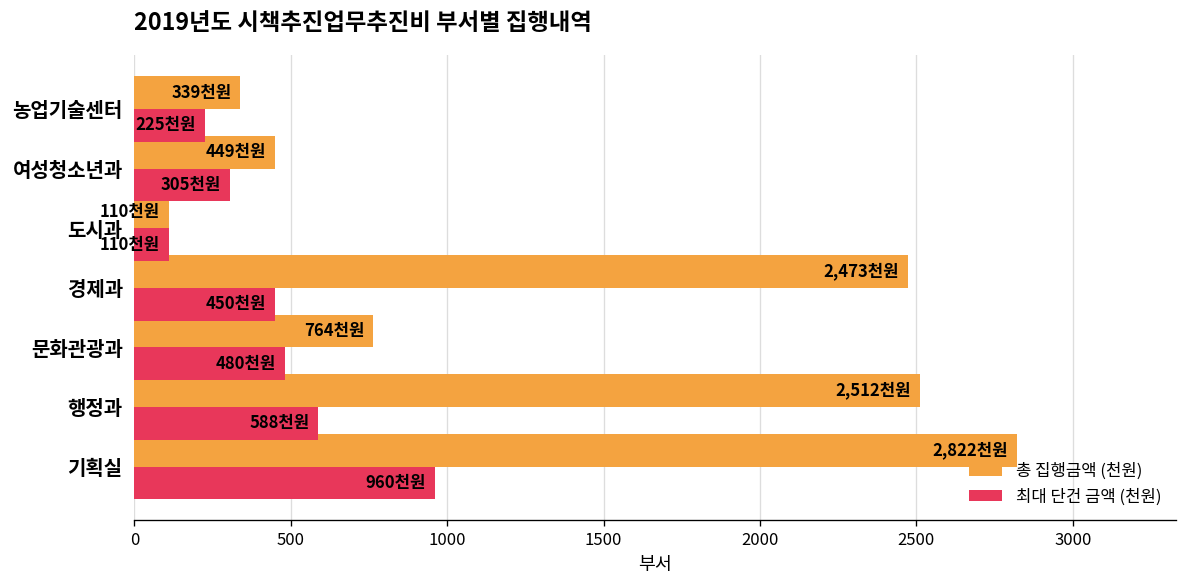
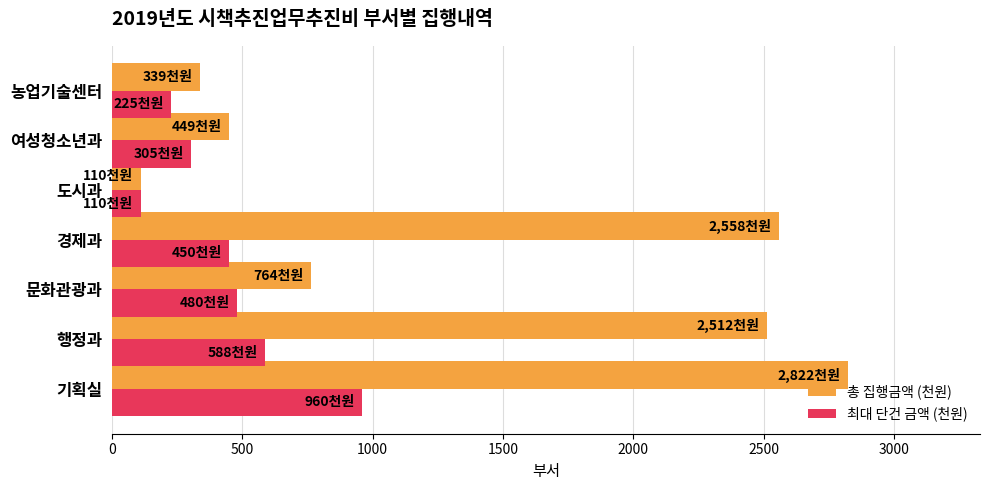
  {
    "총 집행금액 (천원)": {
      "농업기술센터": "339",
      "여성청소년과": "449",
      "도시과": "110",
-     "경제과": "2,473",
+     "경제과": "2,558",
      "문화관광과": "764",
      "행정과": "2,512",
      "기획실": "2,822"
    },
    "최대 단건 금액 (천원)": {
      "농업기술센터": "225",
      "여성청소년과": "305",
      "도시과": "110",
      "경제과": "450",
      "문화관광과": "480",
      "행정과": "588",
      "기획실": "960"
    }
  }
